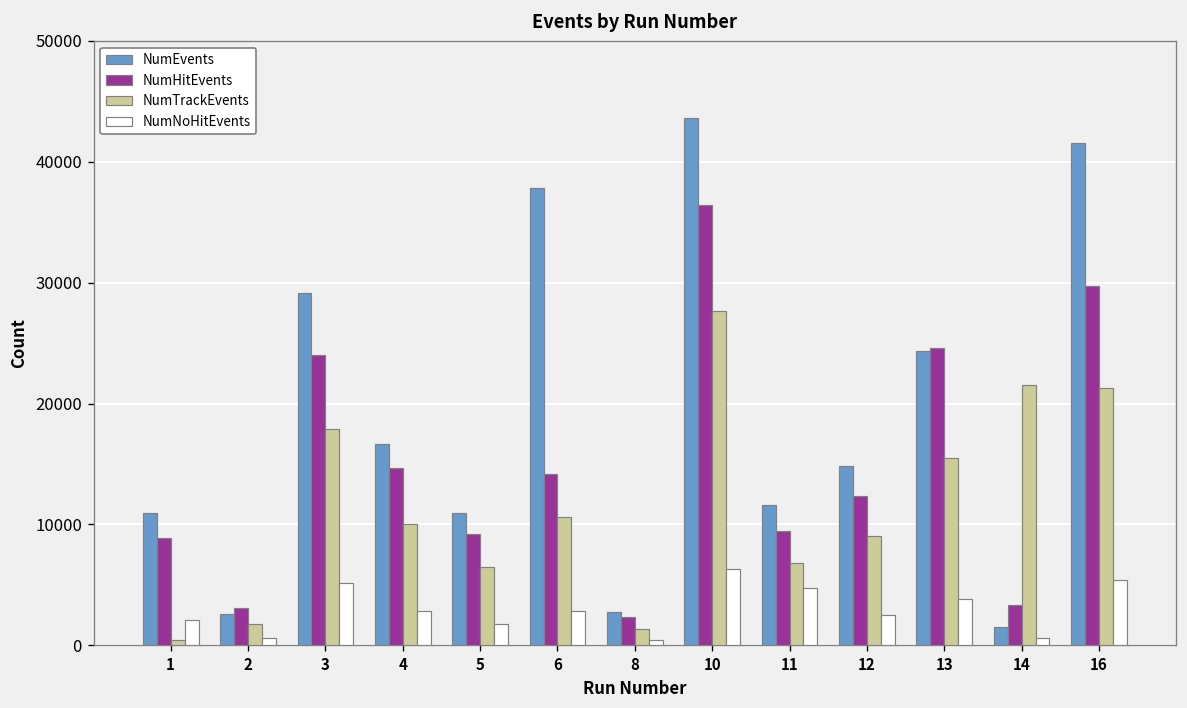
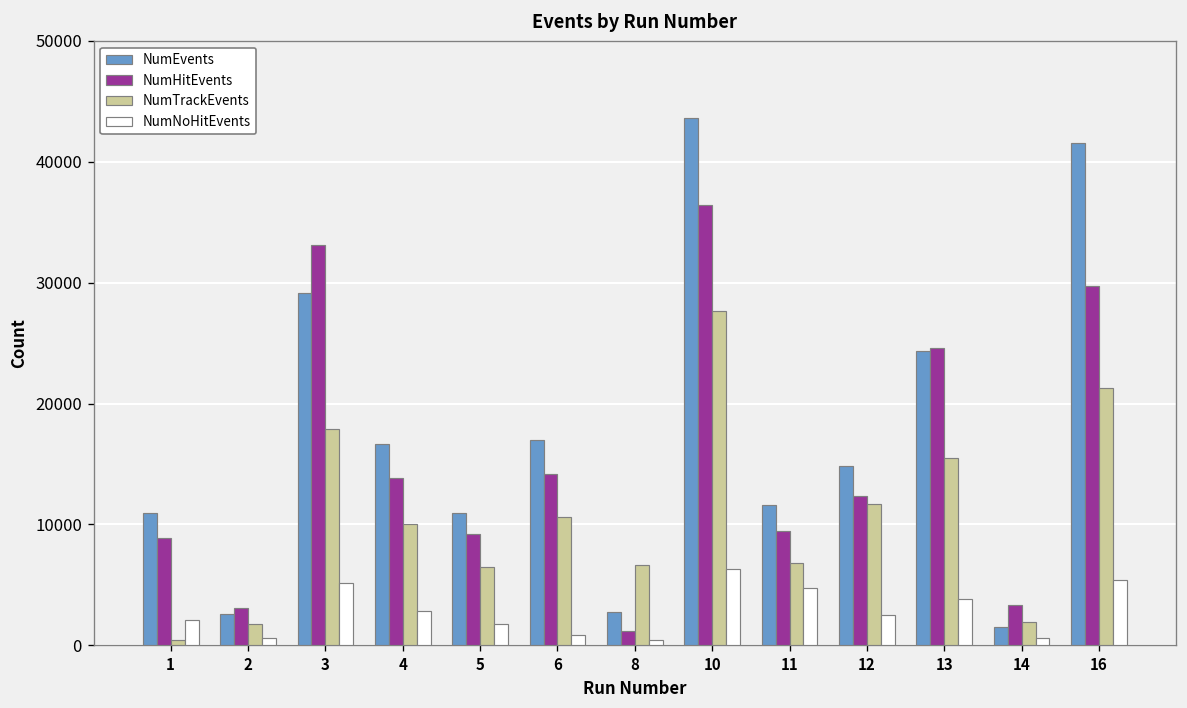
  {
    "NumEvents": {
      "1": 11000,
      "2": 2500,
      "3": 29200,
      "4": 16600,
      "5": 11000,
-     "6": 37800,
+     "6": 17000,
      "8": 2800,
      "10": 43600,
      "11": 11600,
      "12": 14800,
      "13": 24400,
      "14": 1500,
      "16": 41500
    },
    "NumHitEvents": {
      "1": 8900,
      "2": 3100,
-     "3": 24000,
-     "4": 14700,
+     "3": 33100,
+     "4": 13800,
      "5": 9200,
      "6": 14200,
-     "8": 2300,
+     "8": 1200,
      "10": 36400,
      "11": 9400,
      "12": 12300,
      "13": 24600,
      "14": 3300,
      "16": 29700
    },
    "NumTrackEvents": {
      "1": 400,
      "2": 1800,
      "3": 17900,
      "4": 10000,
      "5": 6500,
      "6": 10600,
-     "8": 1300,
+     "8": 6700,
      "10": 27700,
      "11": 6800,
-     "12": 9000,
+     "12": 11700,
      "13": 15500,
-     "14": 21500,
+     "14": 1900,
      "16": 21300
    },
    "NumNoHitEvents": {
      "1": 2100,
      "2": 600,
      "3": 5100,
      "4": 2800,
      "5": 1800,
-     "6": 2800,
+     "6": 900,
      "8": 400,
      "10": 6300,
      "11": 4700,
      "12": 2500,
      "13": 3800,
      "14": 600,
      "16": 5400
    }
  }
